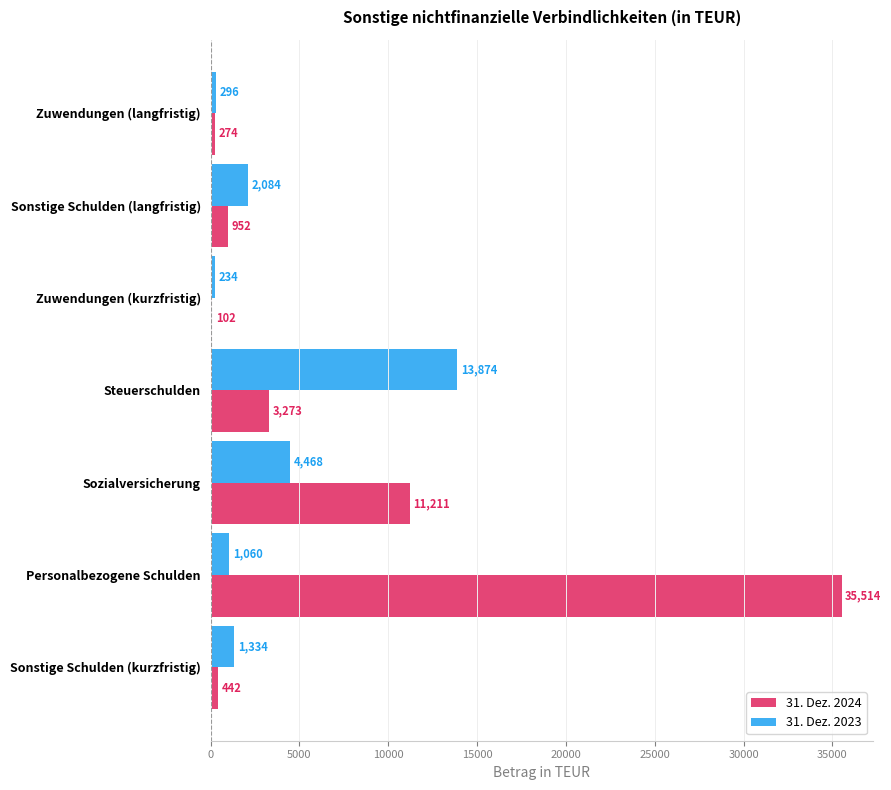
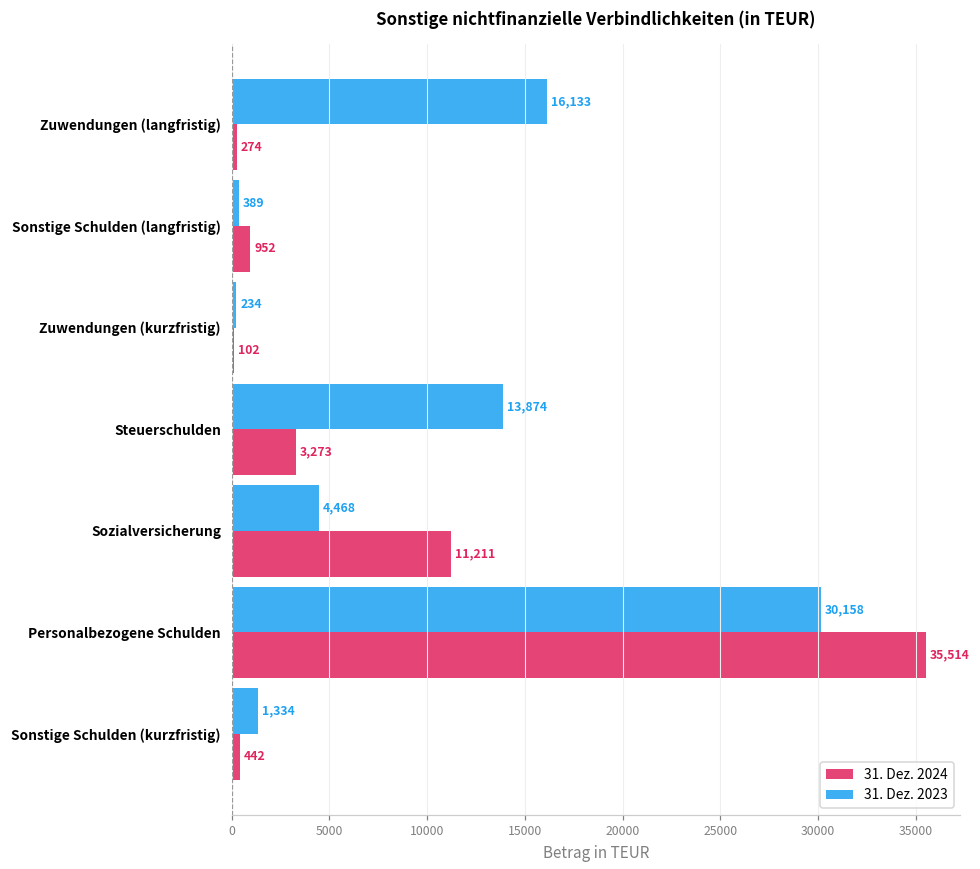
  {
    "31. Dez. 2024": {
      "Zuwendungen (langfristig)": "274",
      "Sonstige Schulden (langfristig)": "952",
      "Zuwendungen (kurzfristig)": "102",
      "Steuerschulden": "3,273",
      "Sozialversicherung": "11,211",
      "Personalbezogene Schulden": "35,514",
      "Sonstige Schulden (kurzfristig)": "442"
    },
    "31. Dez. 2023": {
-     "Zuwendungen (langfristig)": "296",
-     "Sonstige Schulden (langfristig)": "2,084",
+     "Zuwendungen (langfristig)": "16,133",
+     "Sonstige Schulden (langfristig)": "389",
      "Zuwendungen (kurzfristig)": "234",
      "Steuerschulden": "13,874",
      "Sozialversicherung": "4,468",
-     "Personalbezogene Schulden": "1,060",
+     "Personalbezogene Schulden": "30,158",
      "Sonstige Schulden (kurzfristig)": "1,334"
    }
  }
